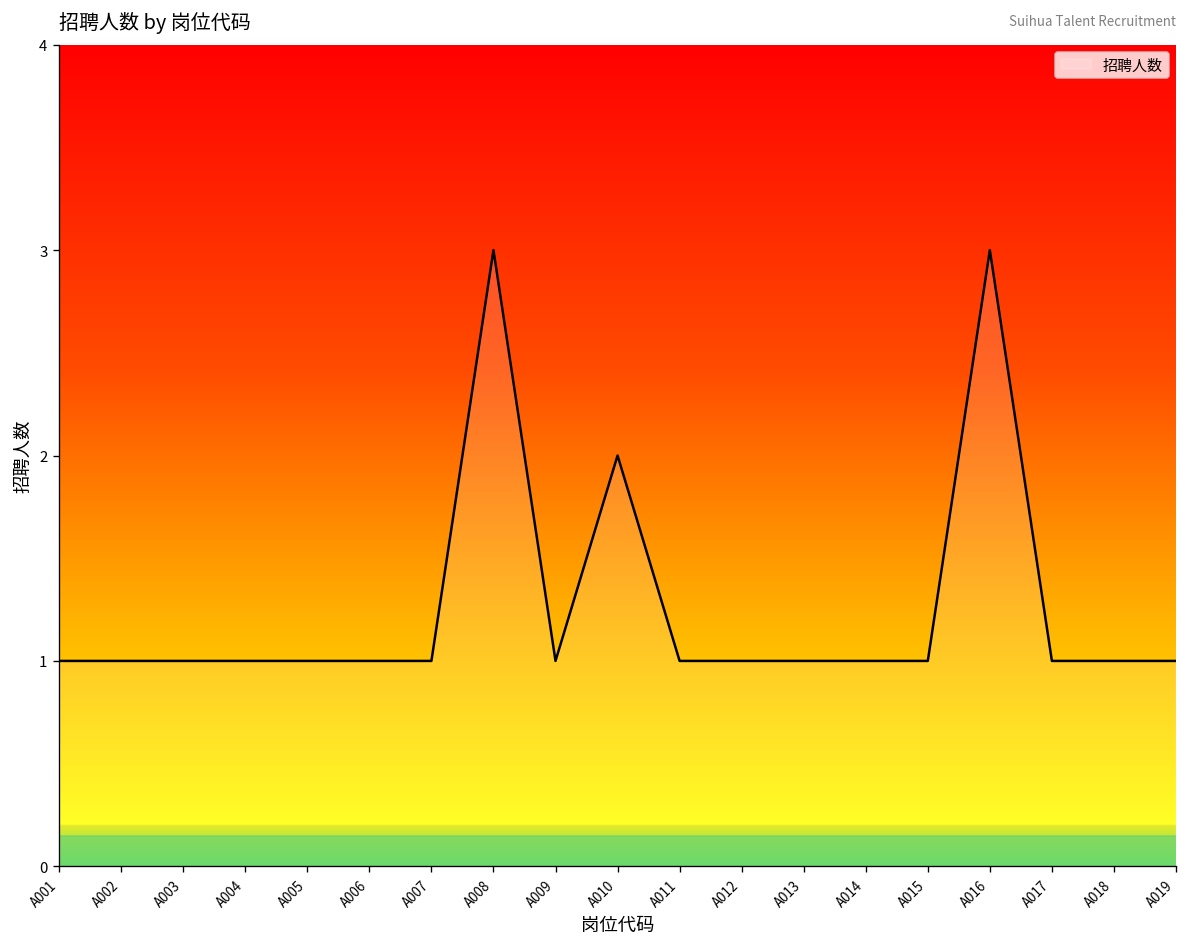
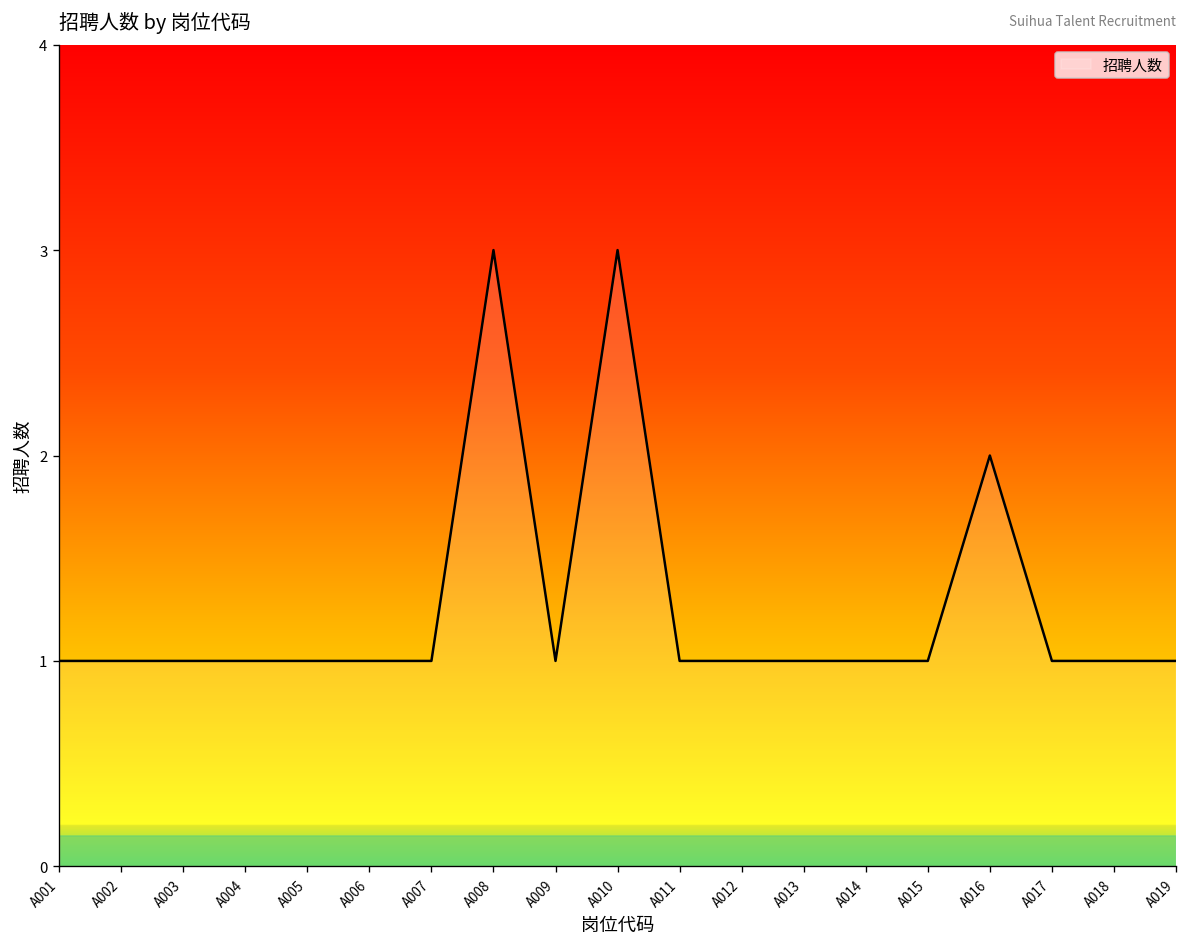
  {
    "A001": 1,
    "A002": 1,
    "A003": 1,
    "A004": 1,
    "A005": 1,
    "A006": 1,
    "A007": 1,
    "A008": 3,
    "A009": 1,
-   "A010": 2,
+   "A010": 3,
    "A011": 1,
    "A012": 1,
    "A013": 1,
    "A014": 1,
    "A015": 1,
-   "A016": 3,
+   "A016": 2,
    "A017": 1,
    "A018": 1,
    "A019": 1
  }
